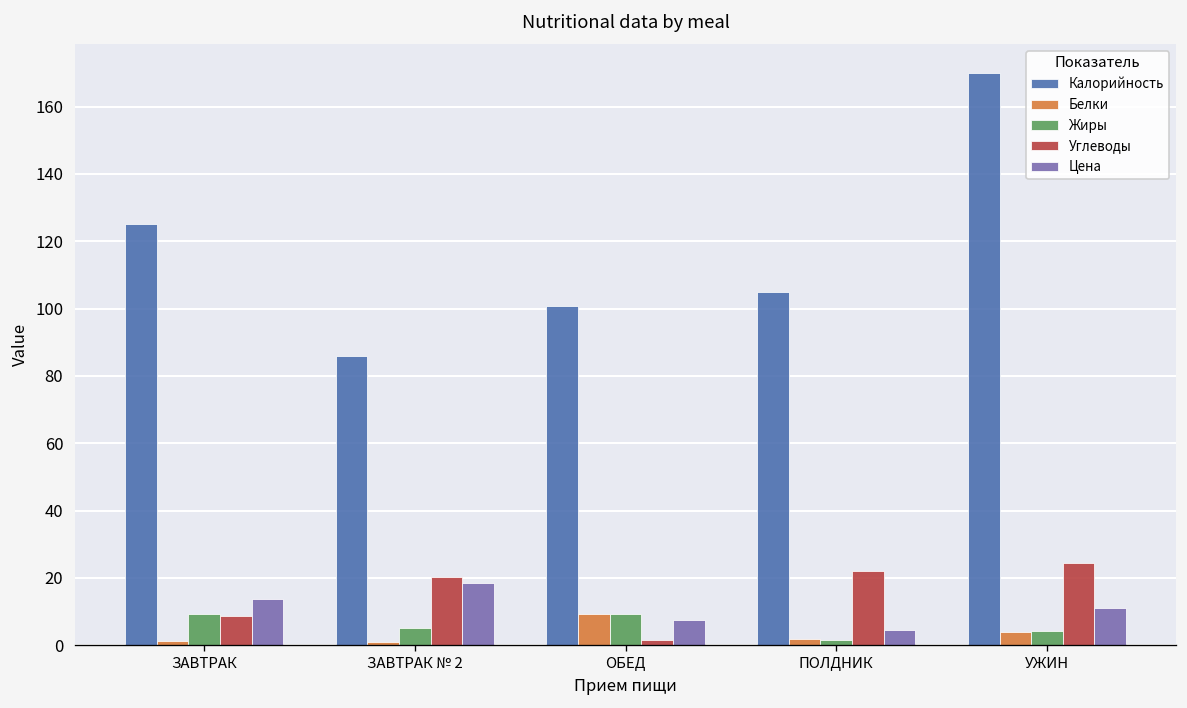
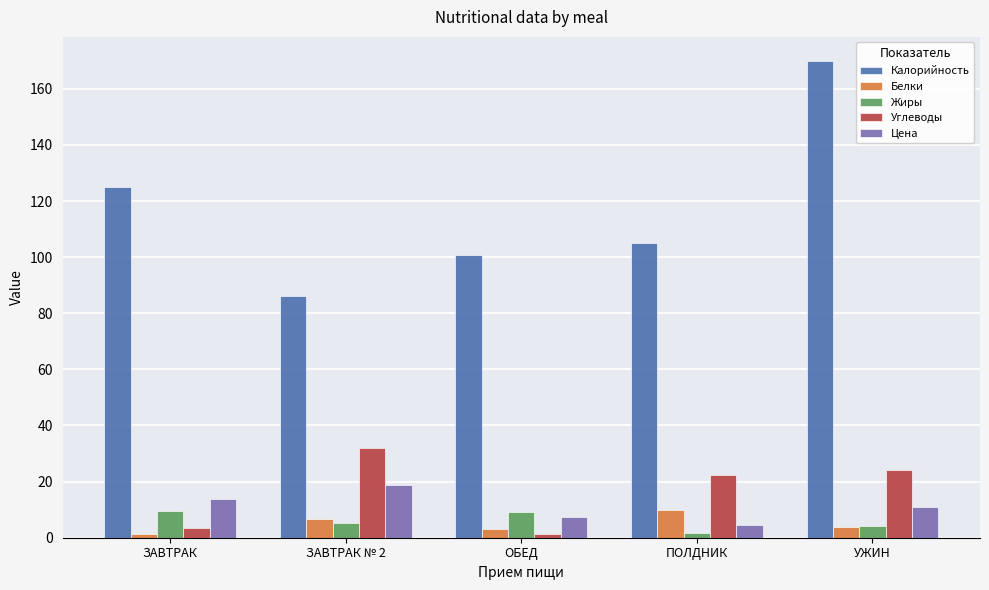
  {
    "Белки": {
      "ЗАВТРАК": 1,
-     "ЗАВТРАК № 2": 1,
-     "ОБЕД": 9,
-     "ПОЛДНИК": 2,
+     "ЗАВТРАК № 2": 7,
+     "ОБЕД": 3,
+     "ПОЛДНИК": 10,
      "УЖИН": 4
    },
    "Жиры": {
      "ЗАВТРАК": 9,
      "ЗАВТРАК № 2": 5,
      "ОБЕД": 9,
      "ПОЛДНИК": 2,
      "УЖИН": 4
    },
    "Углеводы": {
-     "ЗАВТРАК": 9,
-     "ЗАВТРАК № 2": 20,
+     "ЗАВТРАК": 4,
+     "ЗАВТРАК № 2": 32,
      "ОБЕД": 1,
      "ПОЛДНИК": 22,
      "УЖИН": 24
    }
  }
